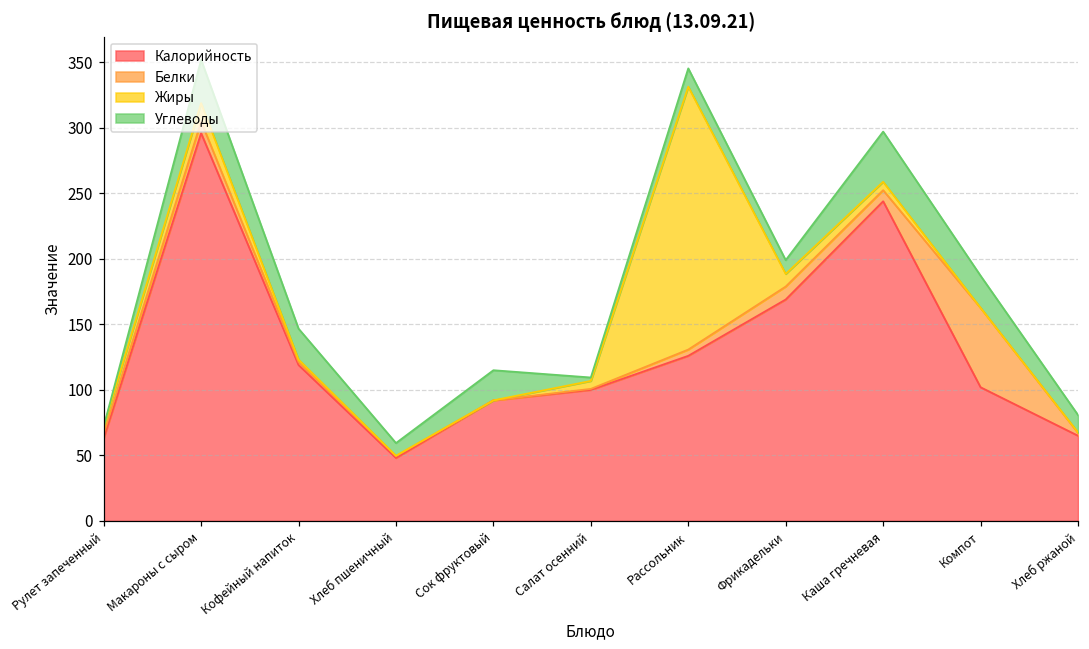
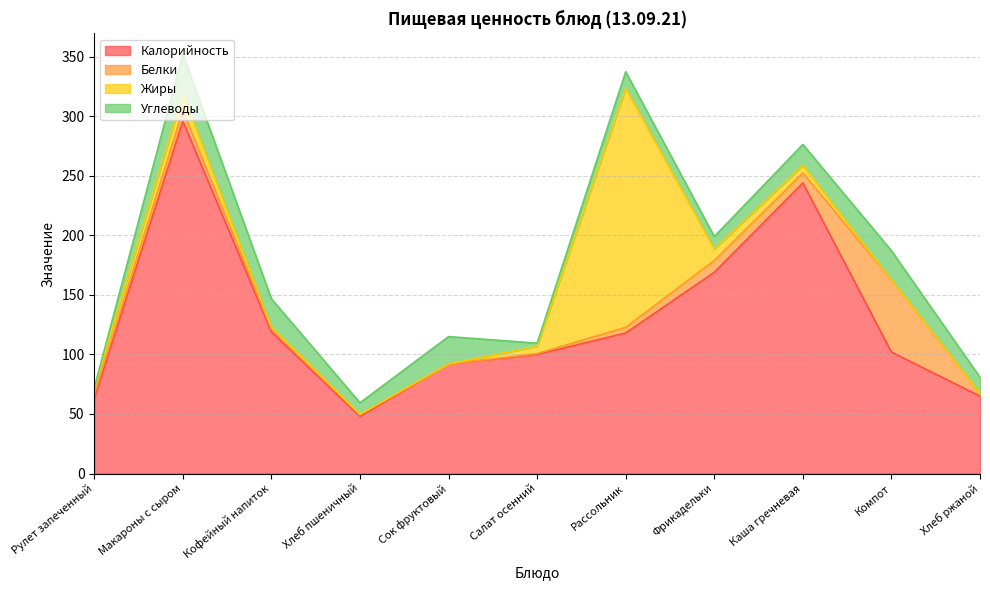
  {
    "Калорийность": {
      "Рулет запеченный": 63,
      "Макароны с сыром": 296,
      "Кофейный напиток": 119,
-     "Рассольник": 126,
+     "Рассольник": 118,
      "Фрикадельки": 169,
      "Каша гречневая": 244,
      "Компот": 102
    },
    "Белки": {
      "Рулет запеченный": 4,
      "Рассольник": 5,
      "Фрикадельки": 10,
      "Каша гречневая": 8
    },
    "Жиры": {
      "Салат осенний": 6,
      "Рассольник": 201,
      "Фрикадельки": 10,
      "Каша гречневая": 6
    },
    "Углеводы": {
      "Кофейный напиток": 24,
      "Хлеб пшеничный": 10,
      "Сок фруктовый": 23,
      "Салат осенний": 3,
      "Рассольник": 14,
      "Фрикадельки": 11,
-     "Каша гречневая": 38,
+     "Каша гречневая": 18,
      "Компот": 24,
      "Хлеб ржаной": 13
    }
  }
